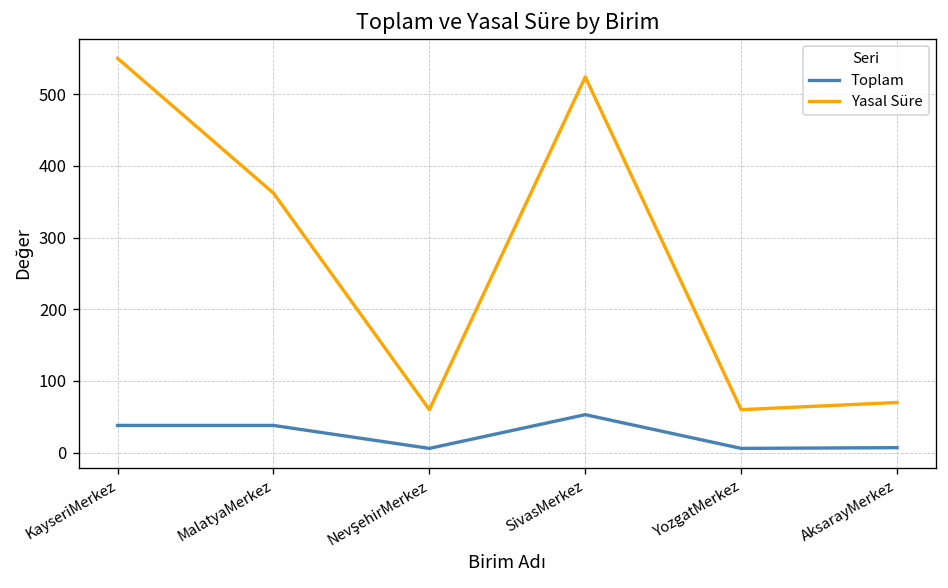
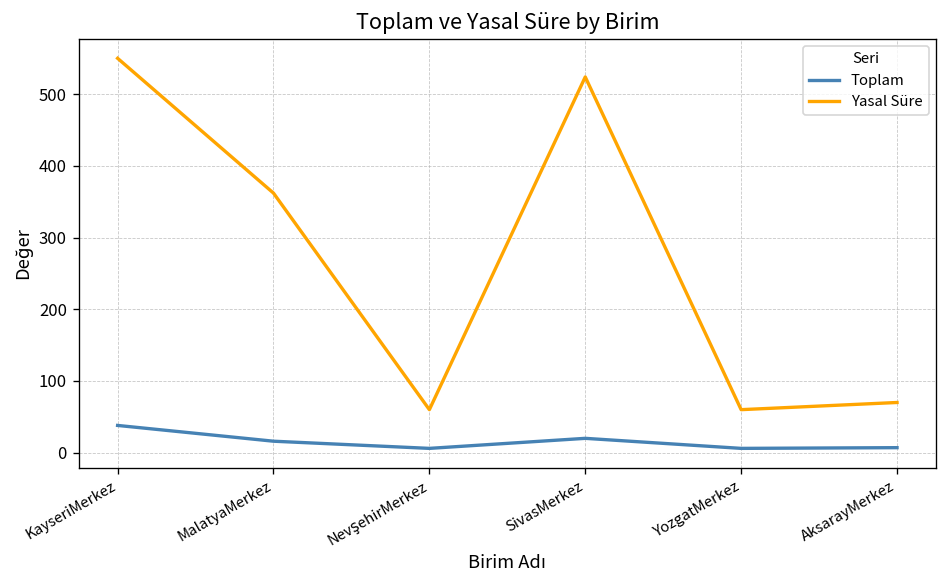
  {
    "Toplam": {
      "KayseriMerkez": 40,
-     "MalatyaMerkez": 40,
+     "MalatyaMerkez": 20,
      "NevşehirMerkez": 10,
-     "SivasMerkez": 50,
+     "SivasMerkez": 20,
      "YozgatMerkez": 10,
      "AksarayMerkez": 10
    },
    "Yasal Süre": {
      "KayseriMerkez": 550,
      "MalatyaMerkez": 360,
      "NevşehirMerkez": 60,
      "SivasMerkez": 520,
      "YozgatMerkez": 60,
      "AksarayMerkez": 70
    }
  }
